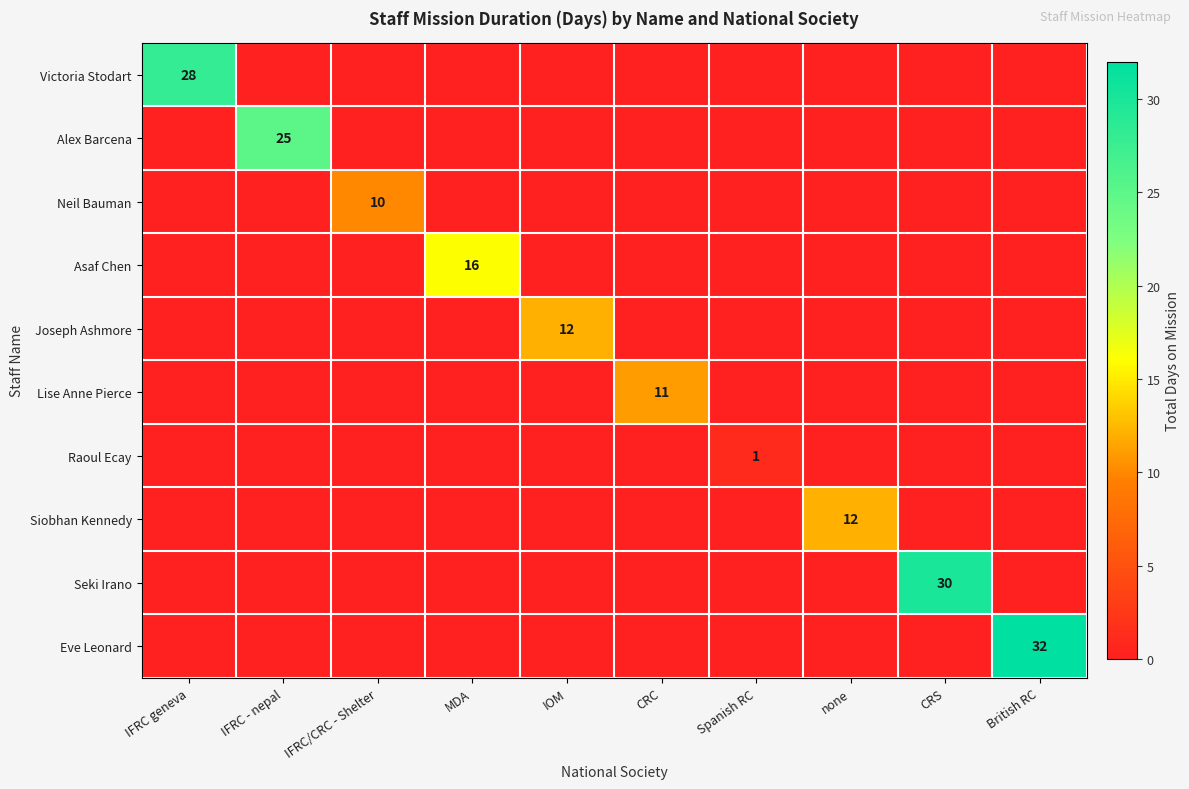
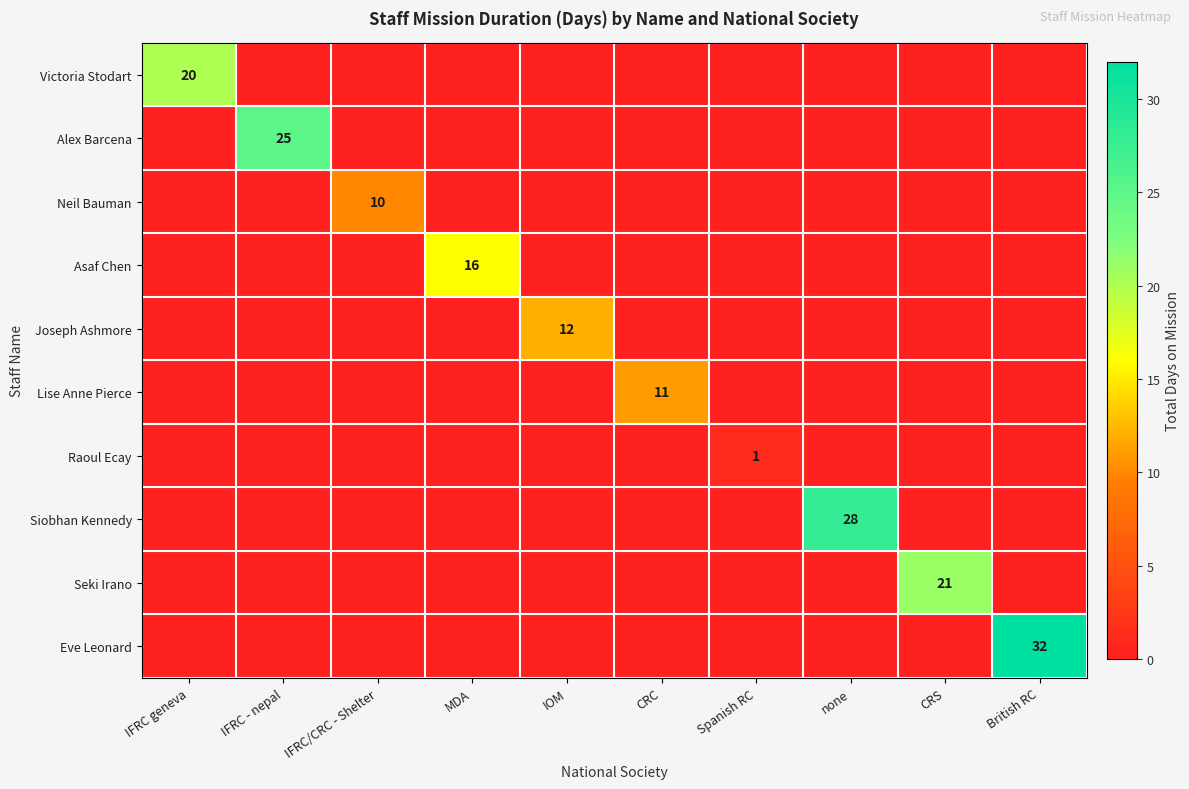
  {
    "Victoria Stodart": {
-     "IFRC geneva": 28
+     "IFRC geneva": 20
    },
    "Alex Barcena": {
      "IFRC - nepal": 25
    },
    "Neil Bauman": {
      "IFRC/CRC - Shelter": 10
    },
    "Asaf Chen": {
      "MDA": 16
    },
    "Joseph Ashmore": {
      "IOM": 12
    },
    "Lise Anne Pierce": {
      "CRC": 11
    },
    "Raoul Ecay": {
      "Spanish RC": 1
    },
    "Siobhan Kennedy": {
-     "none": 12
+     "none": 28
    },
    "Seki Irano": {
-     "CRS": 30
+     "CRS": 21
    },
    "Eve Leonard": {
      "British RC": 32
    }
  }
